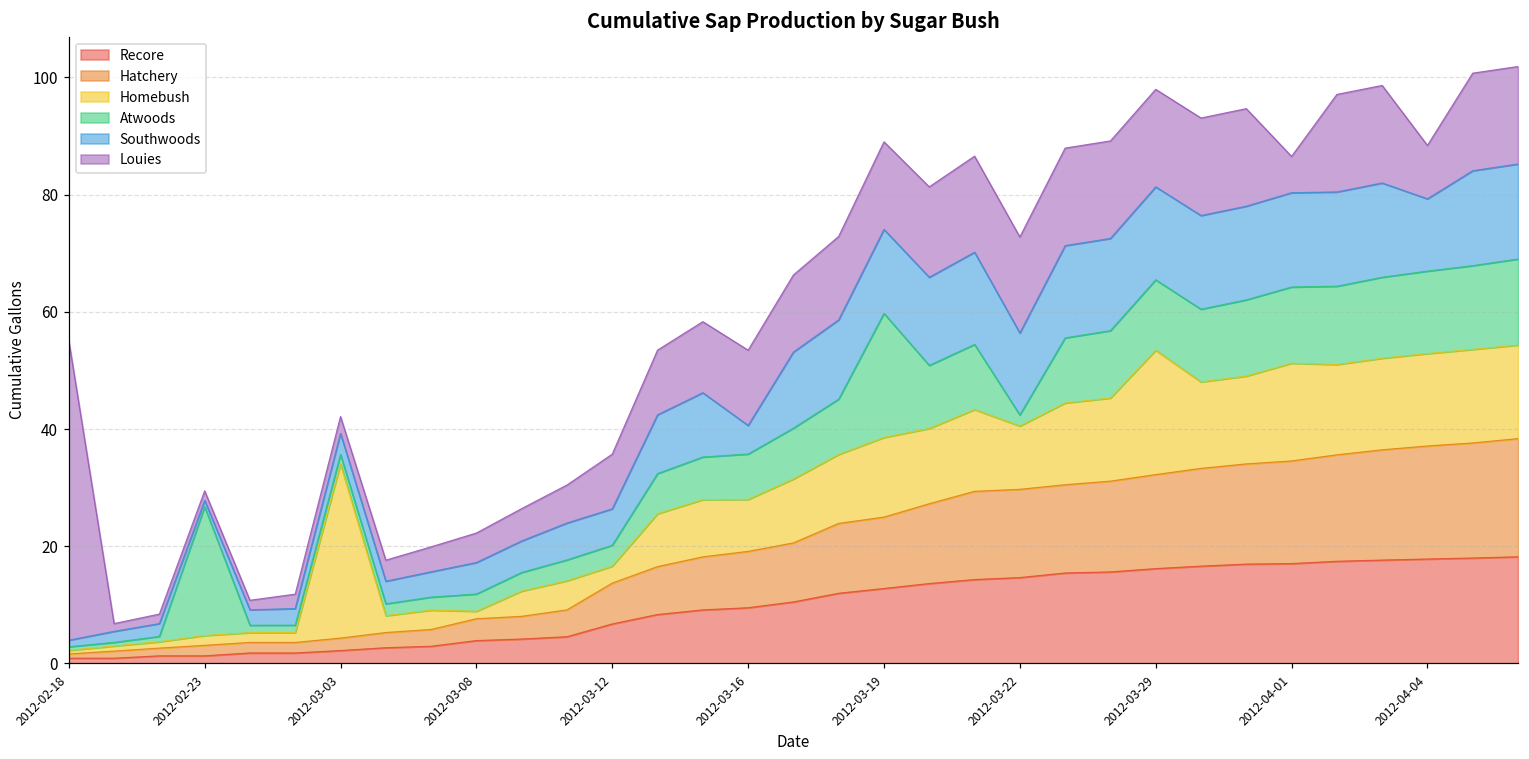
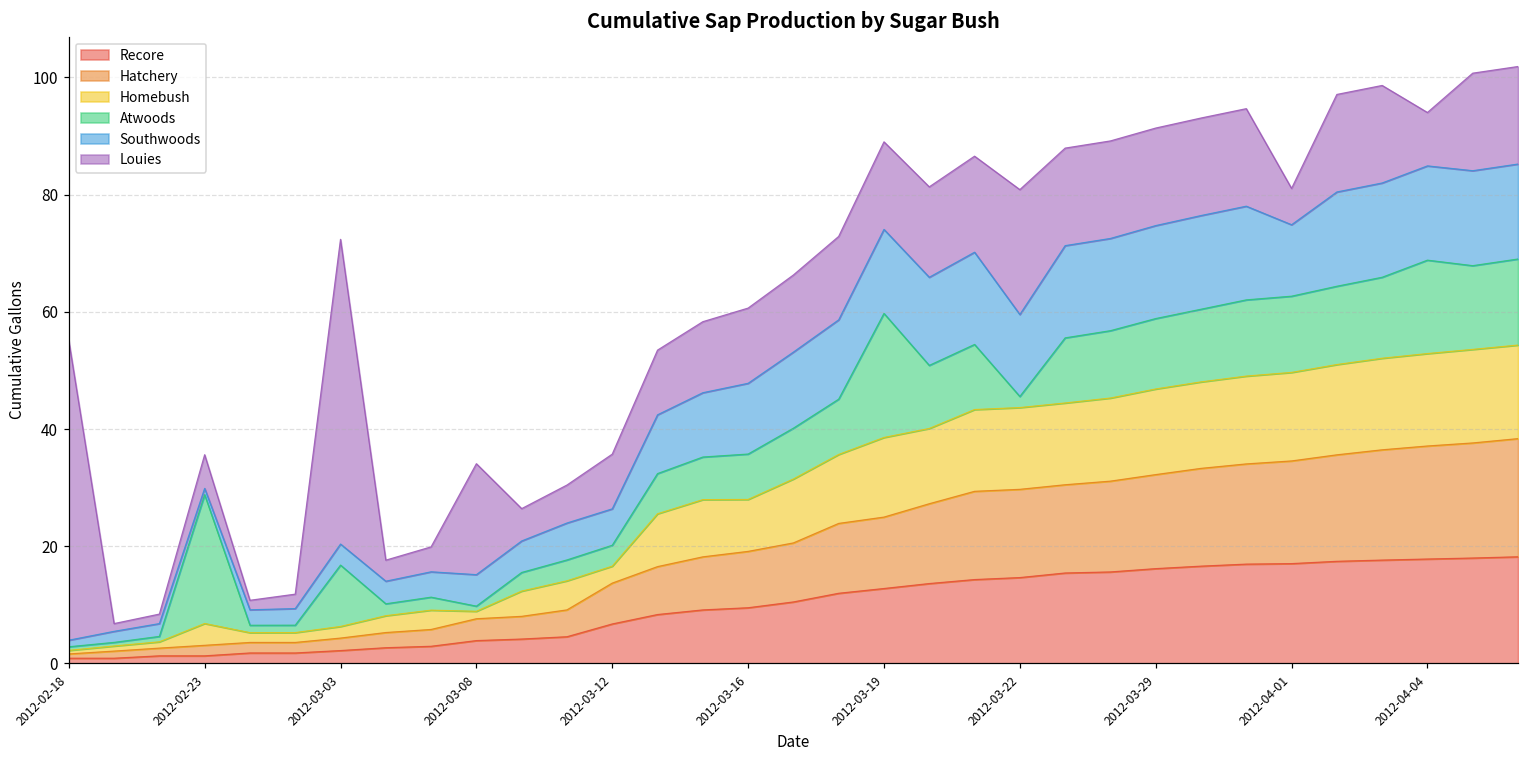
  {
    "Homebush": {
      "2012-02-18": 1,
-     "2012-02-23": 2,
-     "2012-03-03": 30,
+     "2012-02-23": 4,
+     "2012-03-03": 2,
      "2012-03-08": 1,
      "2012-03-12": 3,
      "2012-03-16": 9,
      "2012-03-19": 14,
-     "2012-03-22": 11,
-     "2012-03-29": 21,
-     "2012-04-01": 17,
+     "2012-03-22": 14,
+     "2012-03-29": 15,
+     "2012-04-01": 15,
      "2012-04-04": 16
    },
    "Atwoods": {
      "2012-02-18": 1,
      "2012-02-23": 22,
-     "2012-03-03": 2,
-     "2012-03-08": 3,
+     "2012-03-03": 10,
+     "2012-03-08": 1,
      "2012-03-12": 4,
      "2012-03-16": 8,
      "2012-03-19": 21,
      "2012-03-22": 2,
      "2012-03-29": 12,
      "2012-04-01": 13,
-     "2012-04-04": 14
+     "2012-04-04": 16
    },
    "Southwoods": {
      "2012-02-18": 1,
      "2012-02-23": 1,
      "2012-03-03": 4,
      "2012-03-08": 5,
      "2012-03-12": 6,
-     "2012-03-16": 5,
+     "2012-03-16": 12,
      "2012-03-19": 14,
      "2012-03-22": 14,
      "2012-03-29": 16,
-     "2012-04-01": 16,
-     "2012-04-04": 12
+     "2012-04-01": 12,
+     "2012-04-04": 16
    },
    "Louies": {
      "2012-02-18": 51,
-     "2012-02-23": 2,
-     "2012-03-03": 3,
-     "2012-03-08": 5,
+     "2012-02-23": 6,
+     "2012-03-03": 52,
+     "2012-03-08": 19,
      "2012-03-12": 9,
      "2012-03-16": 13,
      "2012-03-19": 15,
-     "2012-03-22": 16,
+     "2012-03-22": 21,
      "2012-03-29": 17,
      "2012-04-01": 6,
      "2012-04-04": 9
    }
  }
